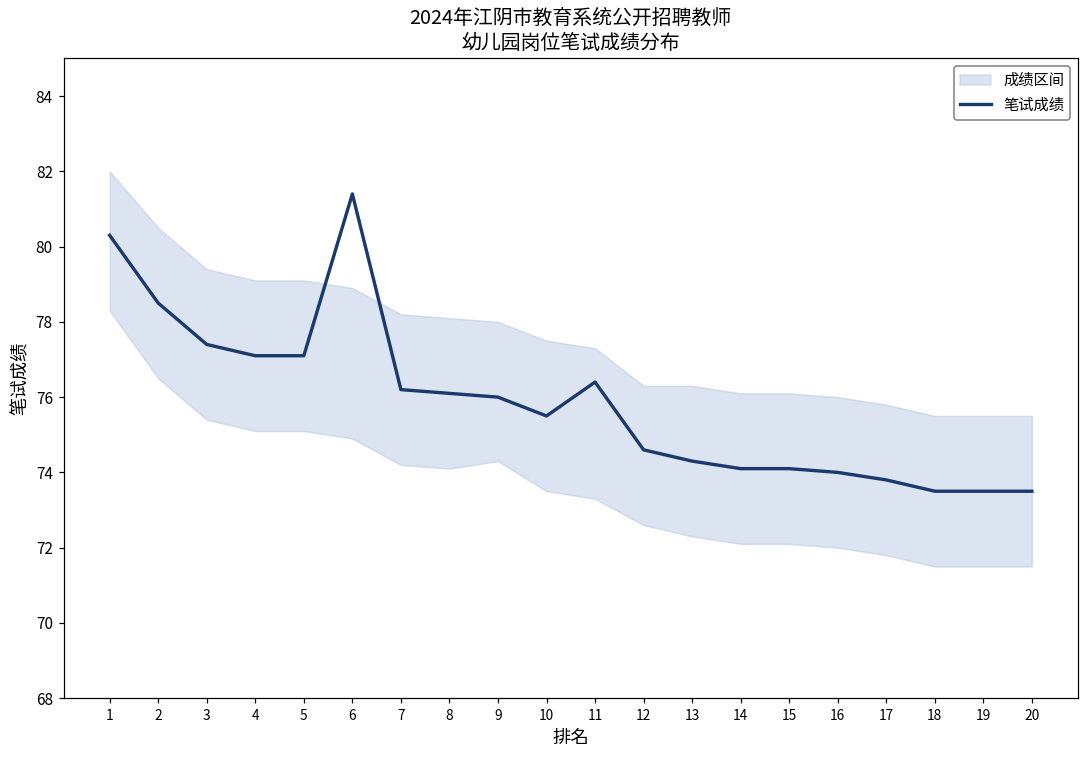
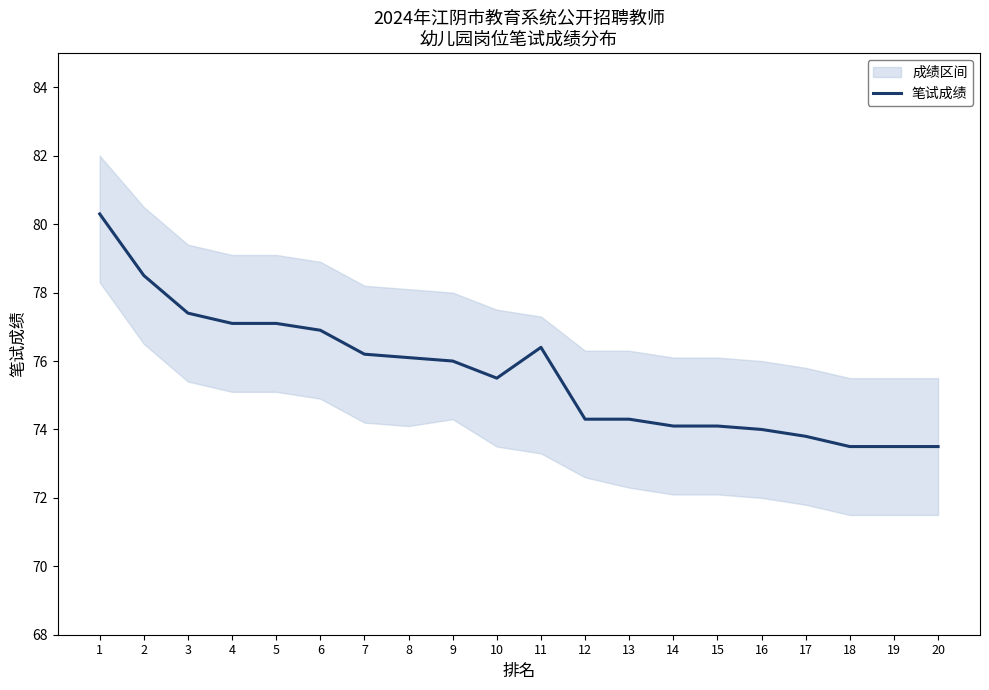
  {
    "笔试成绩": {
      "1": 80.3,
      "2": 78.5,
      "3": 77.4,
      "4": 77.1,
      "5": 77.1,
-     "6": 81.4,
+     "6": 76.9,
      "7": 76.2,
      "8": 76.1,
      "9": 76.0,
      "10": 75.5,
      "11": 76.4,
-     "12": 74.6,
+     "12": 74.3,
      "13": 74.3,
      "14": 74.1,
      "15": 74.1,
      "16": 74.0,
      "17": 73.8,
      "18": 73.5,
      "19": 73.5,
      "20": 73.5
    }
  }
